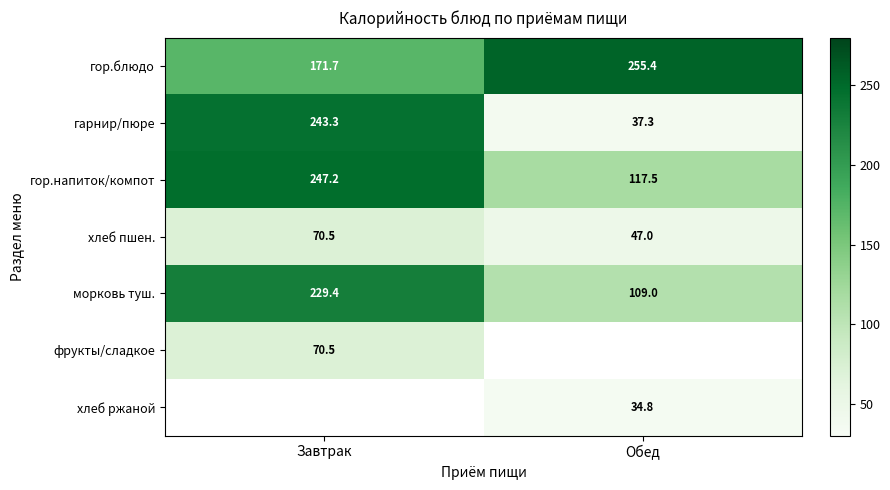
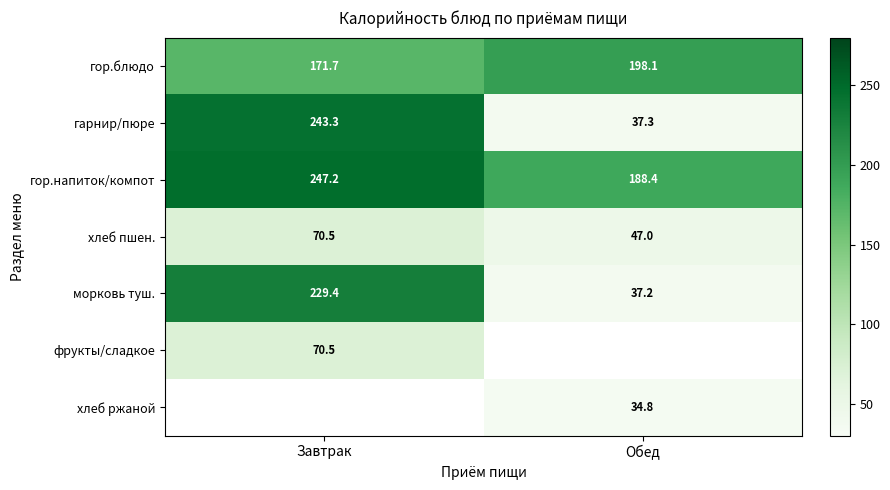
  {
    "гор.блюдо": {
      "Завтрак": 171.7,
-     "Обед": 255.4
+     "Обед": 198.1
    },
    "гарнир/пюре": {
      "Завтрак": 243.3,
      "Обед": 37.3
    },
    "гор.напиток/компот": {
      "Завтрак": 247.2,
-     "Обед": 117.5
+     "Обед": 188.4
    },
    "хлеб пшен.": {
      "Завтрак": 70.5,
      "Обед": 47.0
    },
    "морковь туш.": {
      "Завтрак": 229.4,
-     "Обед": 109.0
+     "Обед": 37.2
    },
    "фрукты/сладкое": {
      "Завтрак": 70.5
    },
    "хлеб ржаной": {
      "Обед": 34.8
    }
  }
